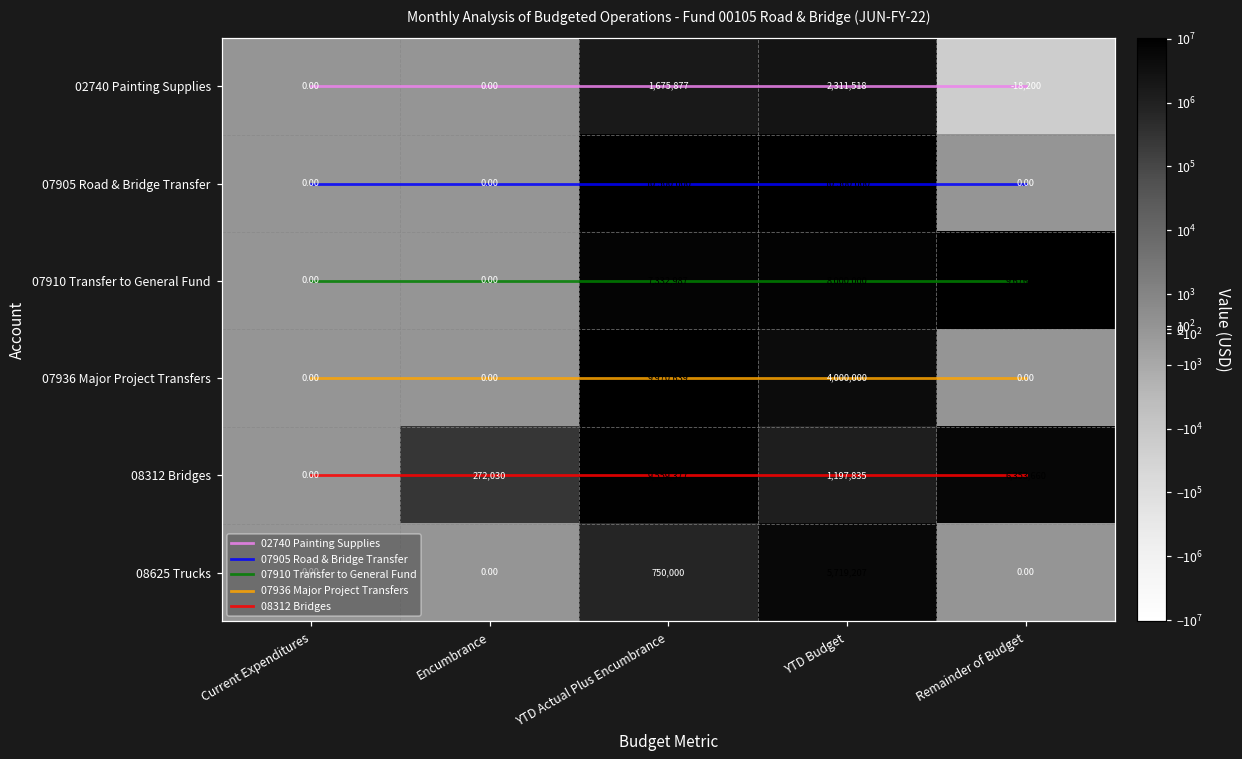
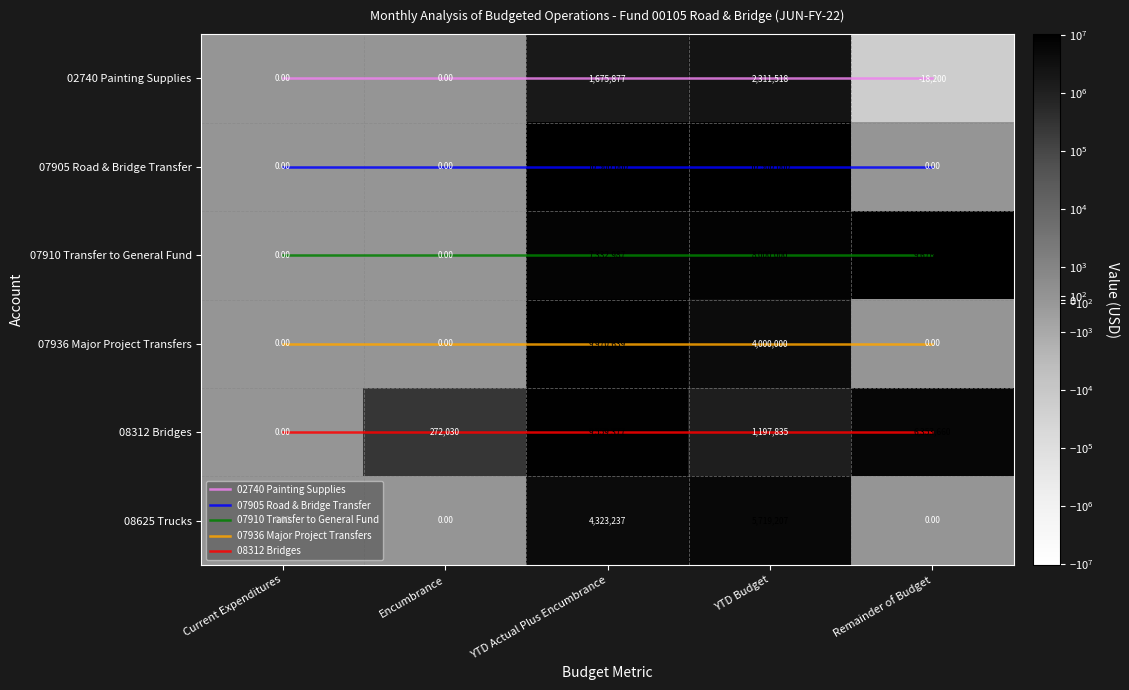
  {
    "08625 Trucks": {
      "Encumbrance": "0.00",
-     "YTD Actual Plus Encumbrance": "750,000",
+     "YTD Actual Plus Encumbrance": "4,323,237",
      "Remainder of Budget": "0.00"
    }
  }
